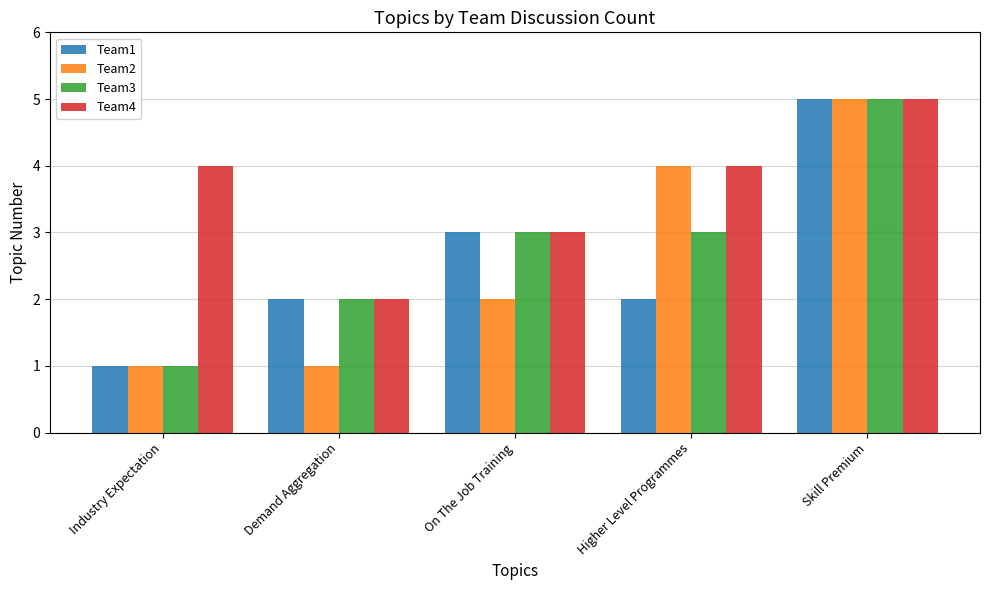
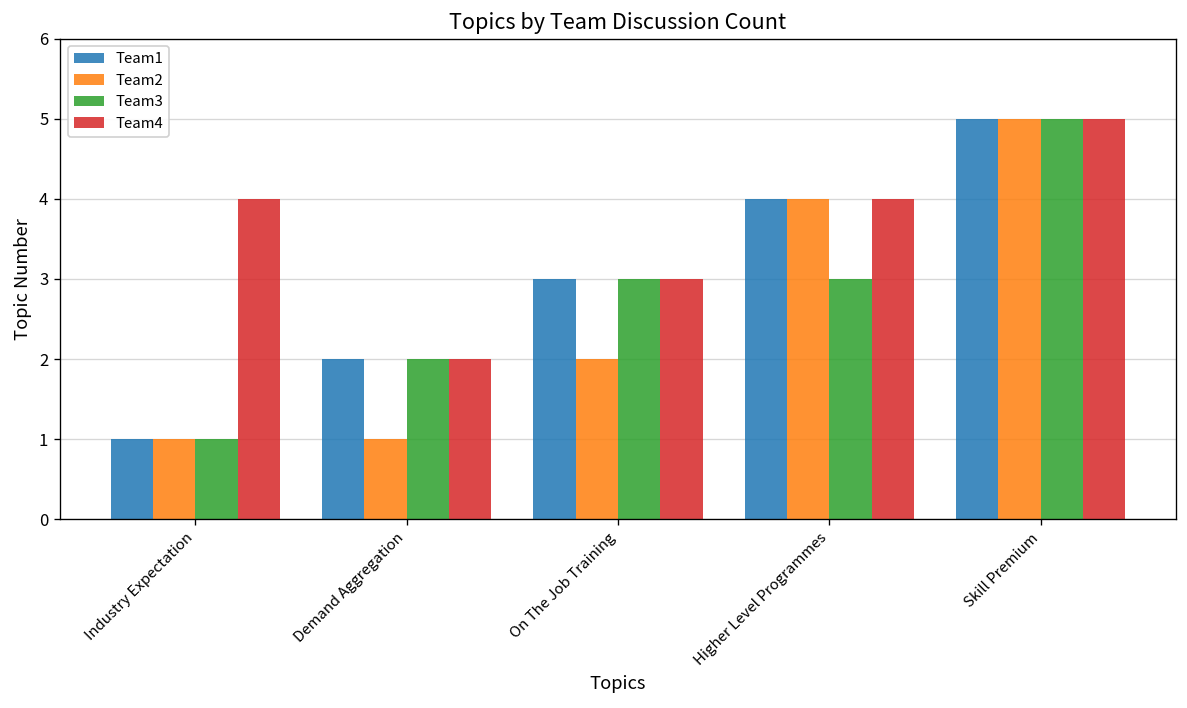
  {
    "Team1": {
      "Industry Expectation": 1,
      "Demand Aggregation": 2,
      "On The Job Training": 3,
-     "Higher Level Programmes": 2,
+     "Higher Level Programmes": 4,
      "Skill Premium": 5
    },
    "Team2": {
      "Industry Expectation": 1,
      "Demand Aggregation": 1,
      "On The Job Training": 2,
      "Higher Level Programmes": 4,
      "Skill Premium": 5
    },
    "Team3": {
      "Industry Expectation": 1,
      "Demand Aggregation": 2,
      "On The Job Training": 3,
      "Higher Level Programmes": 3,
      "Skill Premium": 5
    },
    "Team4": {
      "Industry Expectation": 4,
      "Demand Aggregation": 2,
      "On The Job Training": 3,
      "Higher Level Programmes": 4,
      "Skill Premium": 5
    }
  }
